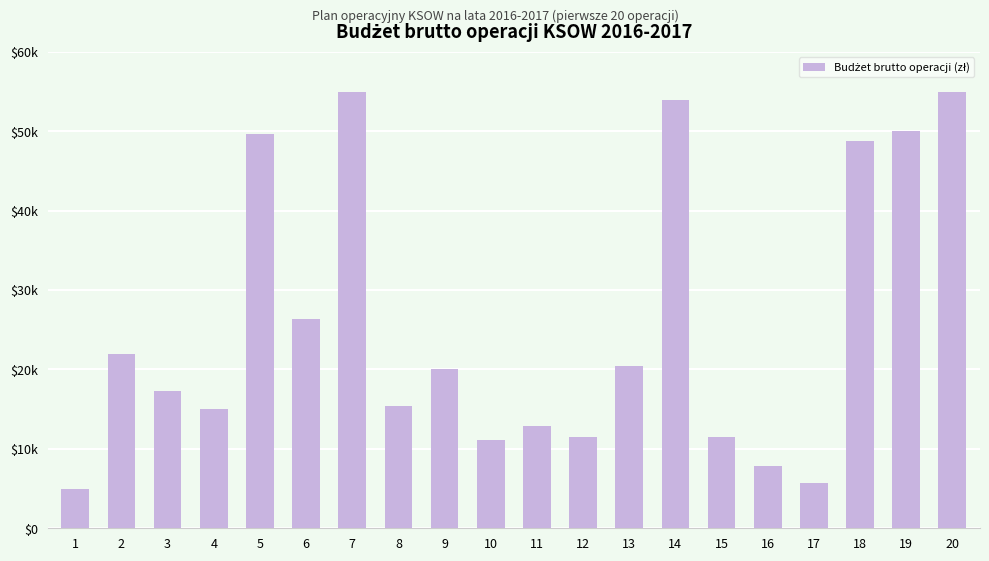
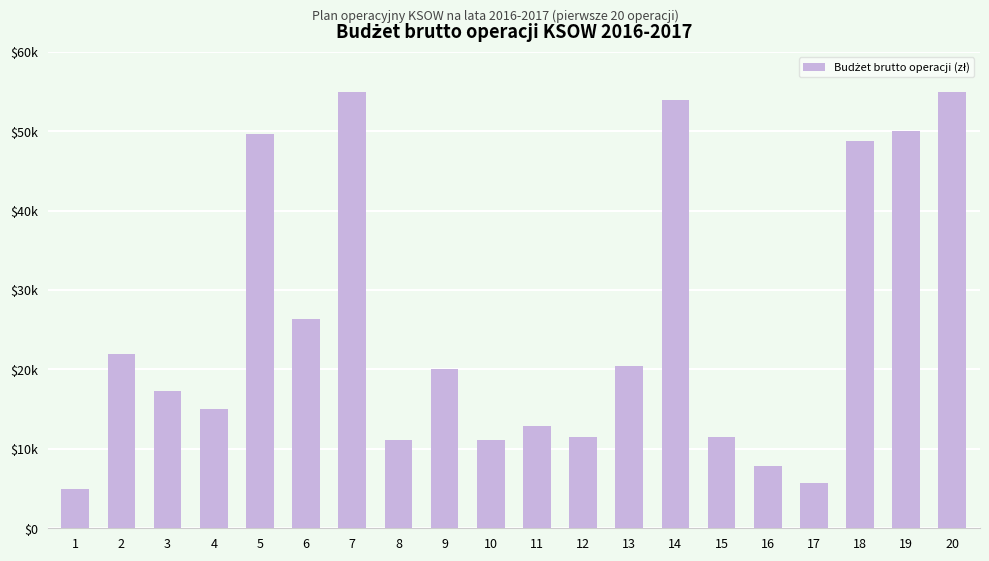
  {
    "1": "$5000",
    "2": "$22000",
    "3": "$17000",
    "4": "$15000",
    "5": "$50000",
    "6": "$26000",
    "7": "$55000",
-   "8": "$15000",
+   "8": "$11000",
    "9": "$20000",
    "10": "$11000",
    "11": "$13000",
    "12": "$12000",
    "13": "$20000",
    "14": "$54000",
    "15": "$11000",
    "16": "$8000",
    "17": "$6000",
    "18": "$49000",
    "19": "$50000",
    "20": "$55000"
  }
